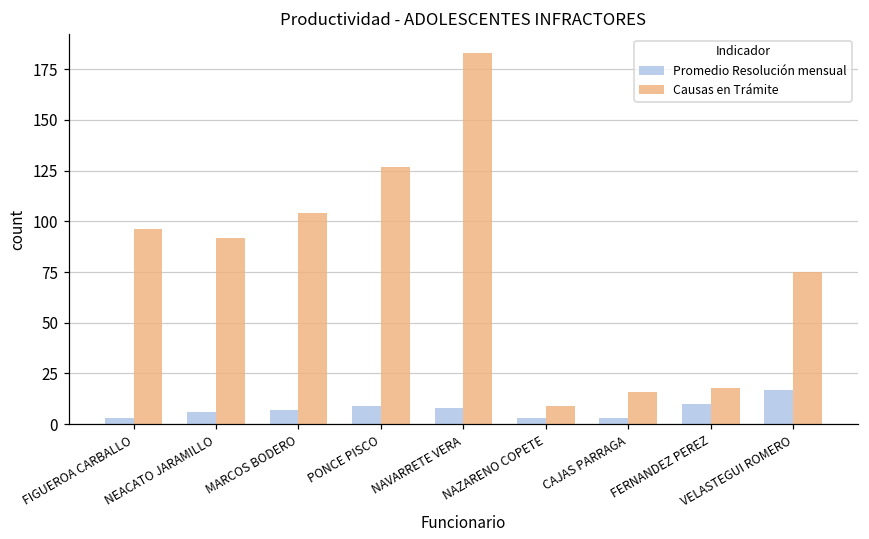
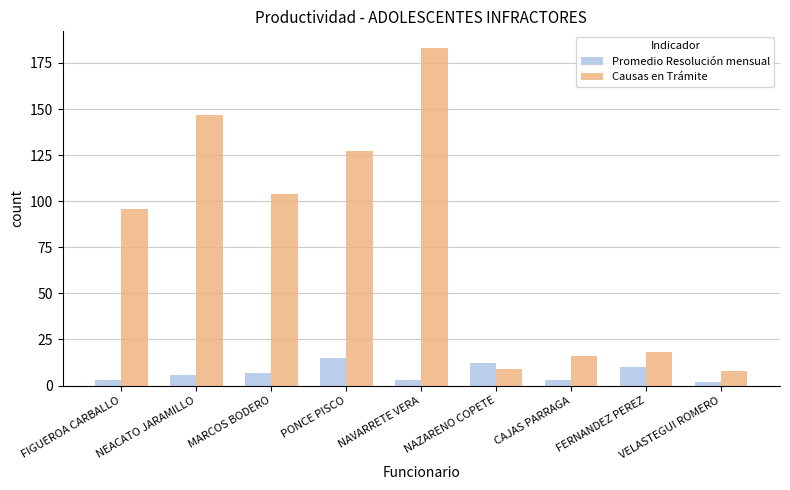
  {
    "Promedio Resolución mensual": {
      "FIGUEROA CARBALLO": 3,
      "NEACATO JARAMILLO": 6,
      "MARCOS BODERO": 7,
-     "PONCE PISCO": 9,
-     "NAVARRETE VERA": 8,
-     "NAZARENO COPETE": 3,
+     "PONCE PISCO": 15,
+     "NAVARRETE VERA": 3,
+     "NAZARENO COPETE": 12,
      "CAJAS PARRAGA": 3,
      "FERNANDEZ PEREZ": 10,
-     "VELASTEGUI ROMERO": 17
+     "VELASTEGUI ROMERO": 2
    },
    "Causas en Trámite": {
      "FIGUEROA CARBALLO": 96,
-     "NEACATO JARAMILLO": 92,
+     "NEACATO JARAMILLO": 147,
      "MARCOS BODERO": 104,
      "PONCE PISCO": 127,
      "NAVARRETE VERA": 183,
      "NAZARENO COPETE": 9,
      "CAJAS PARRAGA": 16,
      "FERNANDEZ PEREZ": 18,
-     "VELASTEGUI ROMERO": 75
+     "VELASTEGUI ROMERO": 8
    }
  }
